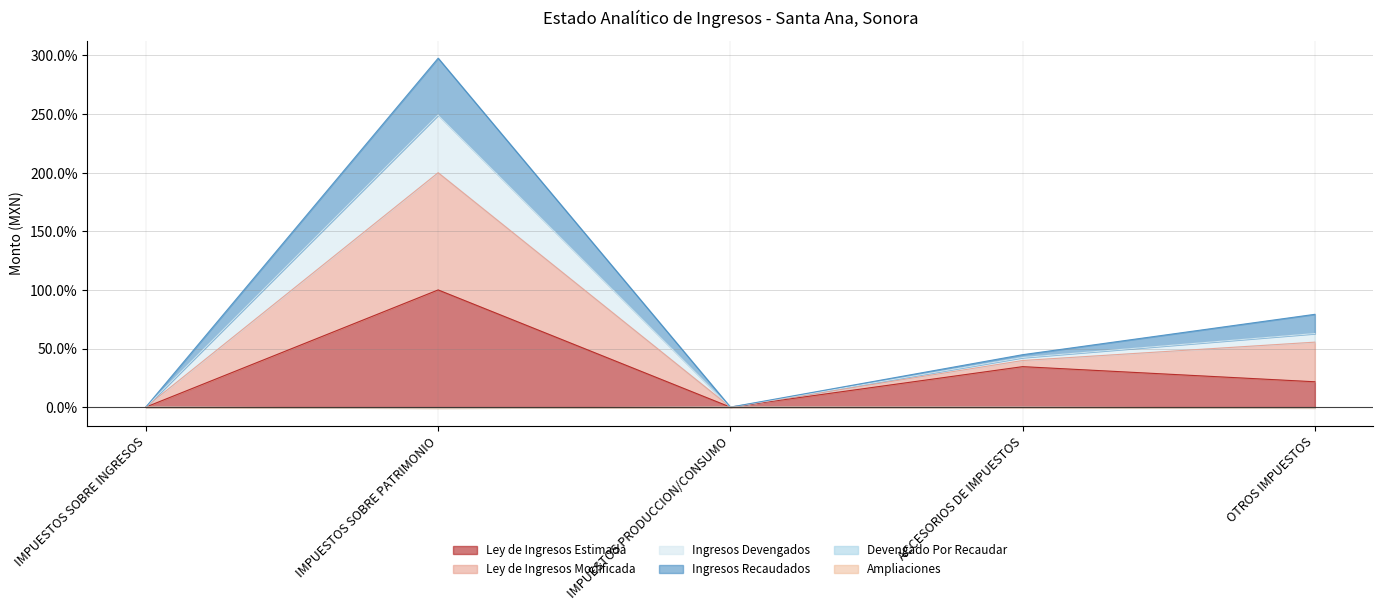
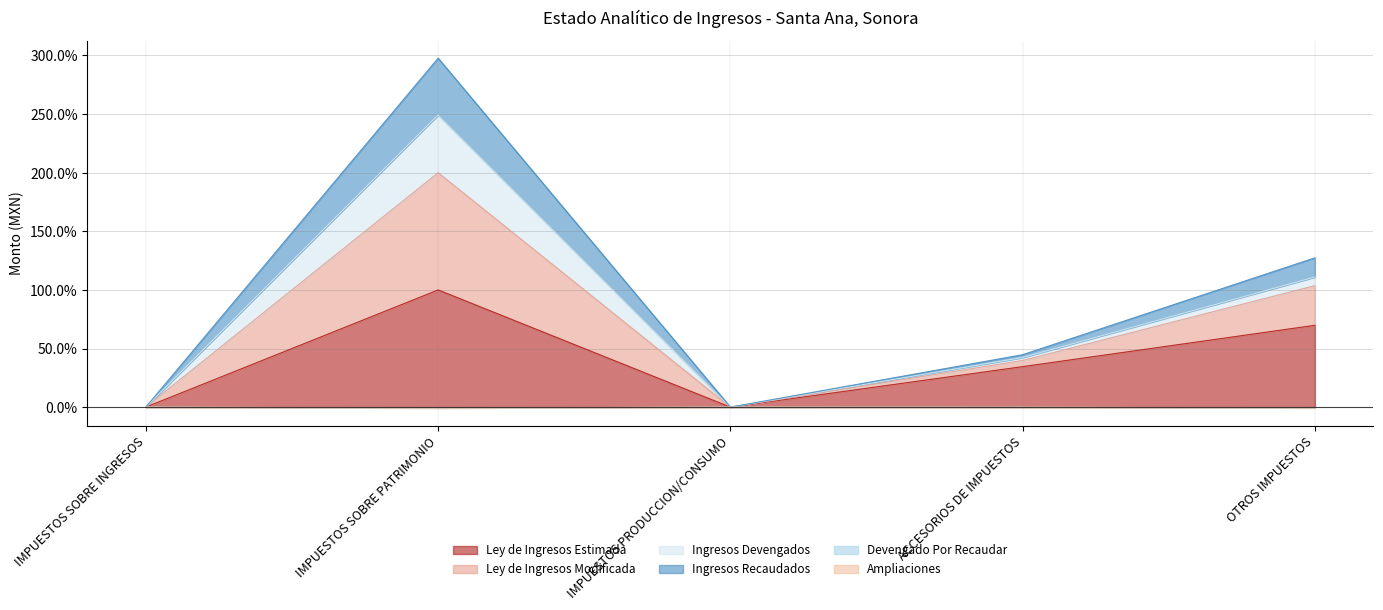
  {
    "Ley de Ingresos Estimada": {
      "IMPUESTOS SOBRE PATRIMONIO": "100%",
      "ACCESORIOS DE IMPUESTOS": "35%",
-     "OTROS IMPUESTOS": "22%"
+     "OTROS IMPUESTOS": "70%"
    },
    "Ingresos Recaudados": {
      "IMPUESTOS SOBRE PATRIMONIO": "48%",
      "ACCESORIOS DE IMPUESTOS": "2%",
      "OTROS IMPUESTOS": "16%"
    }
  }
